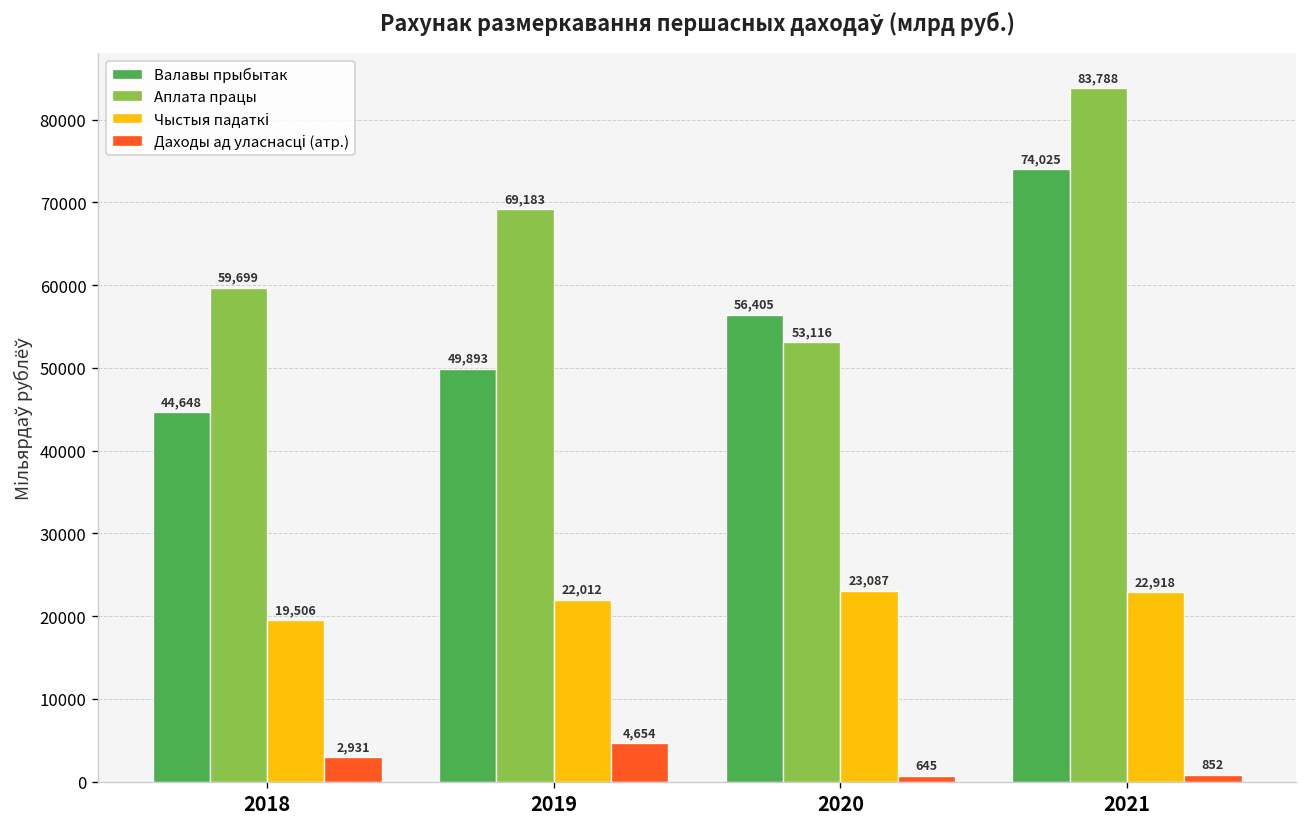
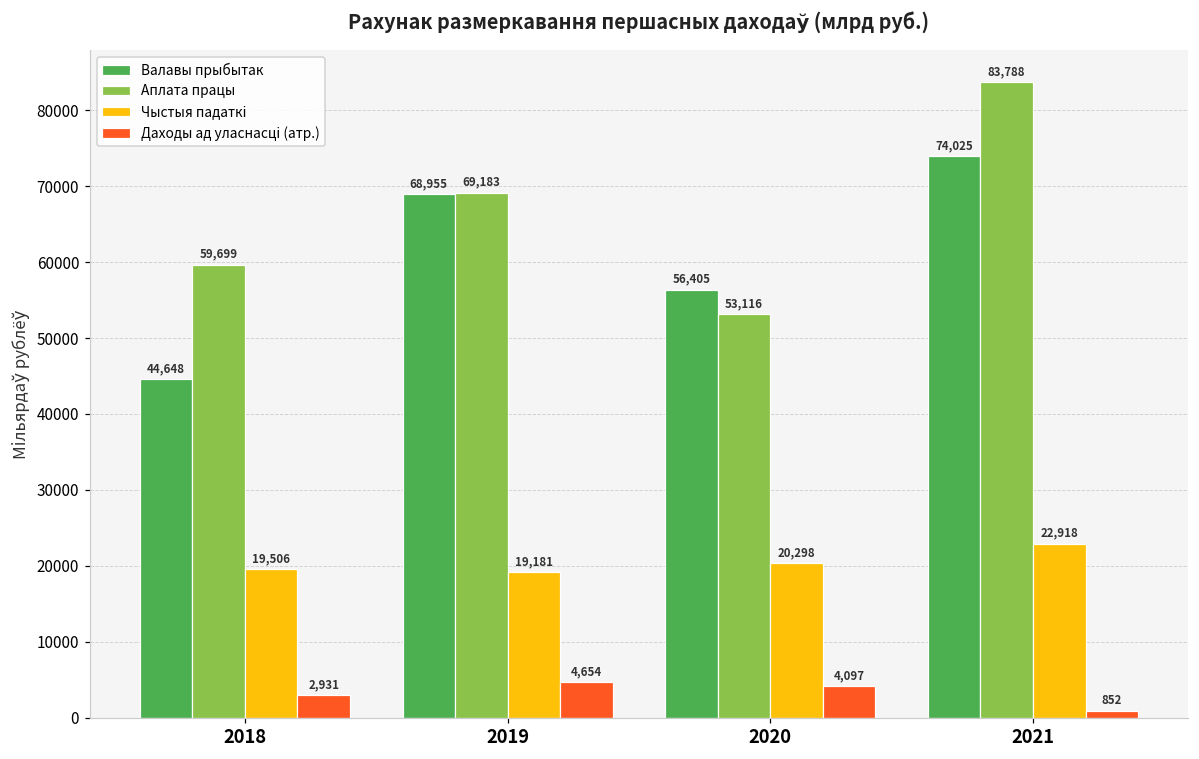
  {
    "Валавы прыбытак": {
      "2018": "44,648",
-     "2019": "49,893",
+     "2019": "68,955",
      "2020": "56,405",
      "2021": "74,025"
    },
    "Аплата працы": {
      "2018": "59,699",
      "2019": "69,183",
      "2020": "53,116",
      "2021": "83,788"
    },
    "Чыстыя падаткі": {
      "2018": "19,506",
-     "2019": "22,012",
-     "2020": "23,087",
+     "2019": "19,181",
+     "2020": "20,298",
      "2021": "22,918"
    },
    "Даходы ад уласнасці (атр.)": {
      "2018": "2,931",
      "2019": "4,654",
-     "2020": "645",
+     "2020": "4,097",
      "2021": "852"
    }
  }
